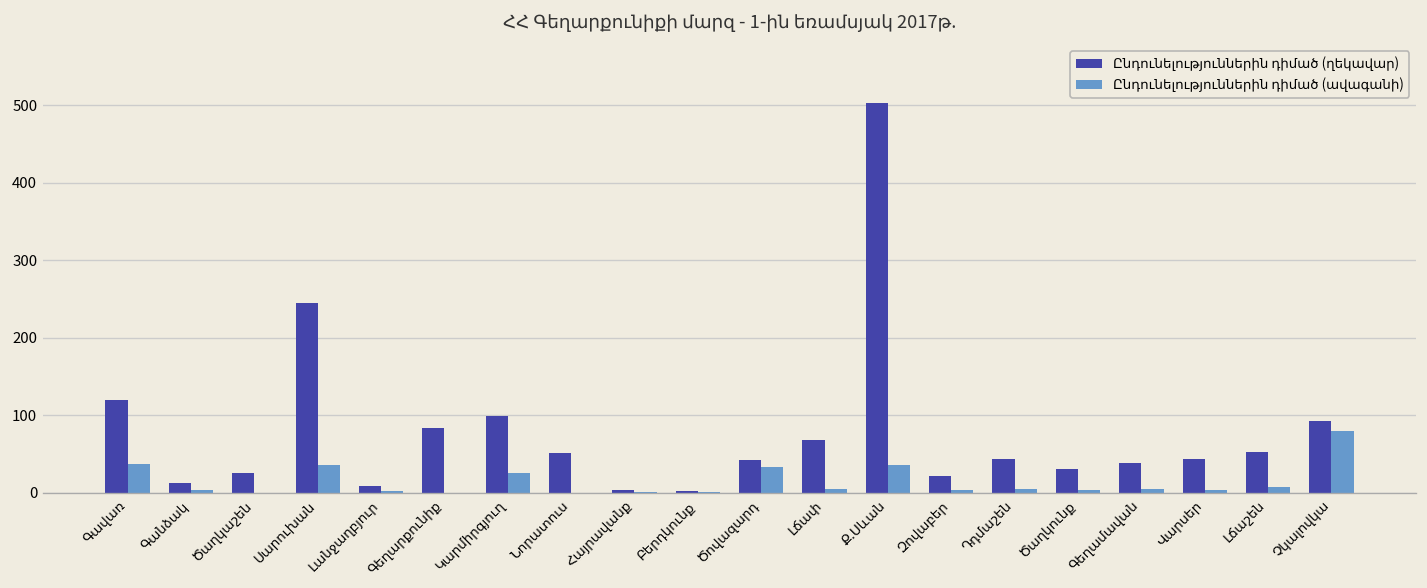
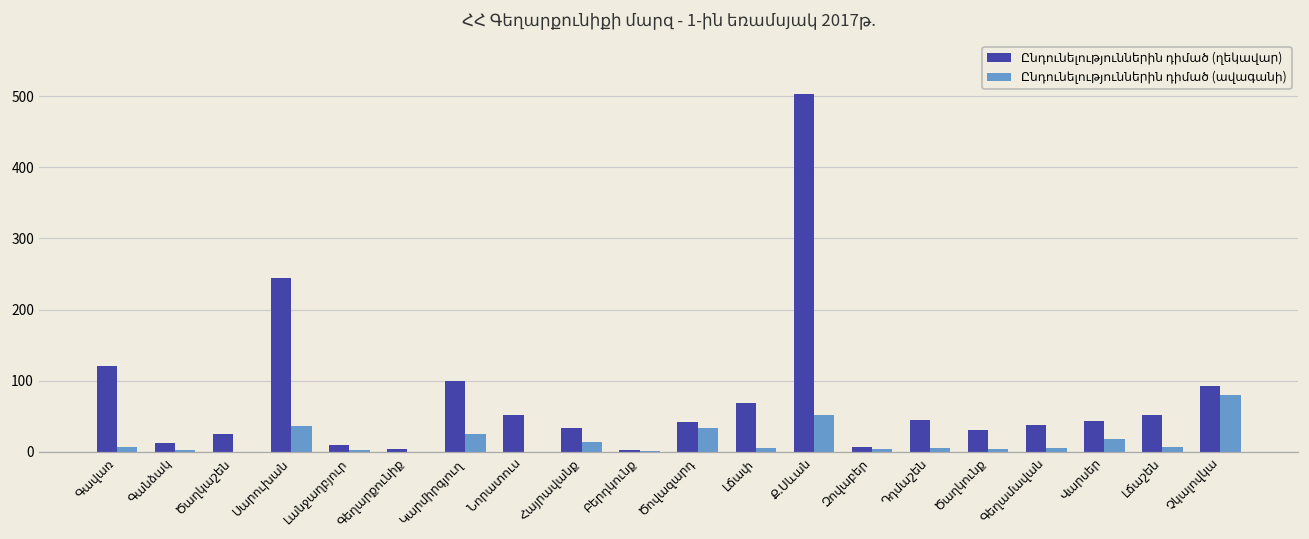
  {
    "Ընդունելություններին դիմած (ղեկավար)": {
      "Գավառ": 120,
      "Գանձակ": 10,
      "Ծաղկաշեն": 30,
      "Սարուխան": 250,
      "Լանջաղբյուր": 10,
-     "Գեղարքունիք": 80,
+     "Գեղարքունիք": 0,
      "Կարմիրգյուղ": 100,
      "Նորատուս": 50,
-     "Հայրավանք": 0,
+     "Հայրավանք": 30,
      "Ծովազարդ": 40,
      "Լճափ": 70,
      "Ք.Սևան": 500,
-     "Զովաբեր": 20,
+     "Զովաբեր": 10,
      "Դդմաշեն": 40,
      "Ծաղկունք": 30,
      "Գեղամավան": 40,
      "Վարսեր": 40,
      "Լճաշեն": 50,
      "Չկալովկա": 90
    },
    "Ընդունելություններին դիմած (ավագանի)": {
-     "Գավառ": 40,
+     "Գավառ": 10,
      "Ծաղկաշեն": 0,
      "Սարուխան": 40,
      "Գեղարքունիք": 0,
      "Կարմիրգյուղ": 30,
      "Նորատուս": 0,
-     "Հայրավանք": 0,
+     "Հայրավանք": 10,
      "Ծովազարդ": 30,
      "Լճափ": 10,
-     "Ք.Սևան": 40,
+     "Ք.Սևան": 50,
      "Զովաբեր": 0,
      "Դդմաշեն": 10,
      "Ծաղկունք": 0,
      "Գեղամավան": 10,
-     "Վարսեր": 0,
+     "Վարսեր": 20,
      "Լճաշեն": 10,
      "Չկալովկա": 80
    }
  }
